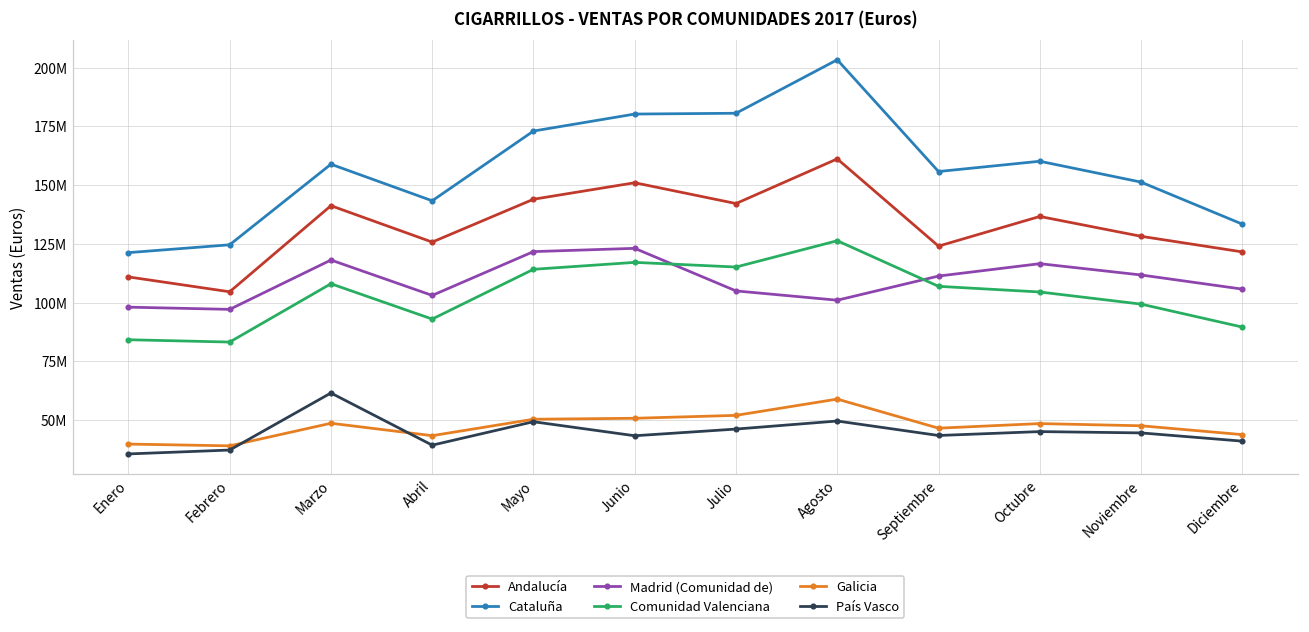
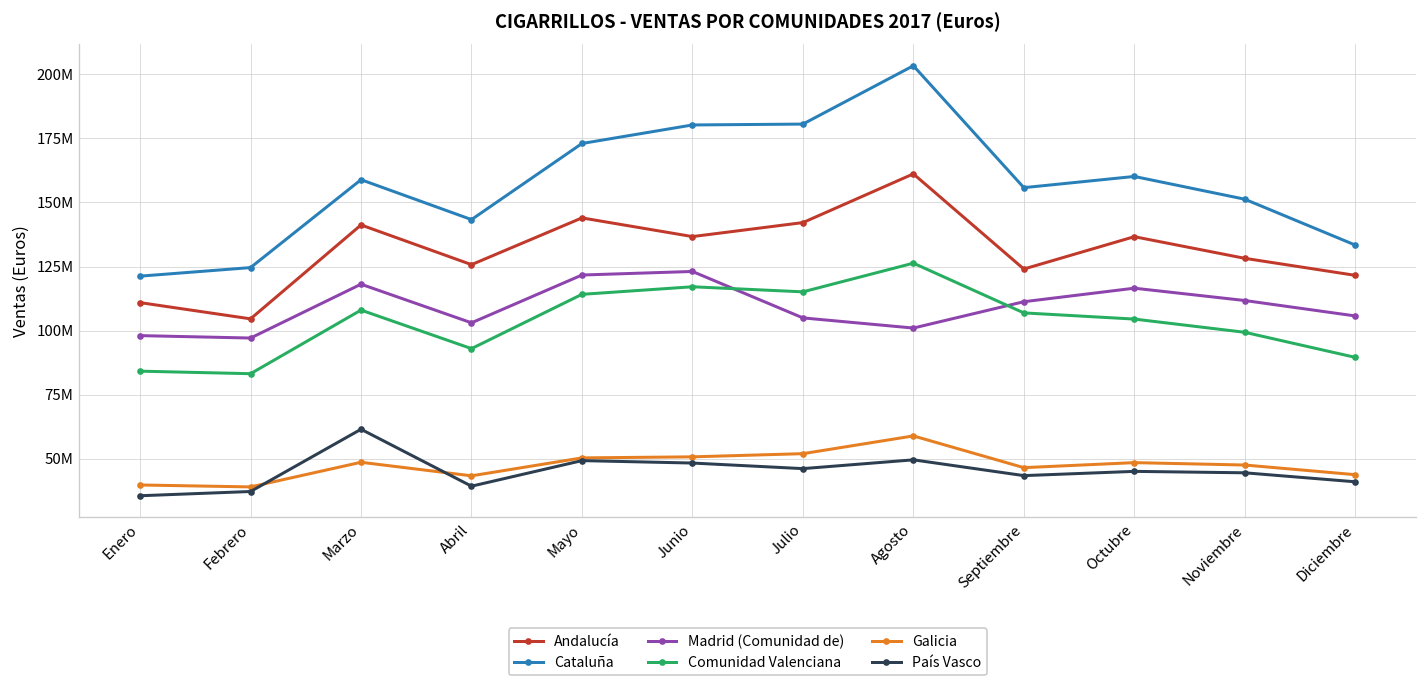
  {
    "Andalucía": {
      "Enero": 111000000,
      "Febrero": 105000000,
      "Marzo": 141000000,
      "Abril": 126000000,
      "Mayo": 144000000,
-     "Junio": 151000000,
+     "Junio": 137000000,
      "Julio": 142000000,
      "Agosto": 161000000,
      "Septiembre": 124000000,
      "Octubre": 137000000,
      "Noviembre": 128000000,
      "Diciembre": 122000000
    },
    "Cataluña": {
      "Enero": 121000000,
      "Febrero": 125000000,
      "Marzo": 159000000,
      "Abril": 143000000,
      "Mayo": 173000000,
      "Junio": 180000000,
      "Julio": 181000000,
      "Agosto": 203000000,
      "Septiembre": 156000000,
      "Octubre": 160000000,
      "Noviembre": 151000000,
      "Diciembre": 133000000
    },
    "Madrid (Comunidad de)": {
      "Enero": 98000000,
      "Febrero": 97000000,
      "Marzo": 118000000,
      "Abril": 103000000,
      "Mayo": 122000000,
      "Junio": 123000000,
      "Julio": 105000000,
      "Agosto": 101000000,
      "Septiembre": 111000000,
      "Octubre": 117000000,
      "Noviembre": 112000000,
      "Diciembre": 106000000
    },
    "Comunidad Valenciana": {
      "Enero": 84000000,
      "Febrero": 83000000,
      "Marzo": 108000000,
      "Abril": 93000000,
      "Mayo": 114000000,
      "Junio": 117000000,
      "Julio": 115000000,
      "Agosto": 126000000,
      "Septiembre": 107000000,
      "Octubre": 105000000,
      "Noviembre": 99000000,
      "Diciembre": 90000000
    },
    "Galicia": {
      "Enero": 40000000,
      "Febrero": 39000000,
      "Marzo": 49000000,
      "Abril": 43000000,
      "Junio": 51000000,
      "Julio": 52000000,
      "Agosto": 59000000,
      "Septiembre": 47000000,
      "Octubre": 49000000,
      "Noviembre": 48000000,
      "Diciembre": 44000000
    },
    "País Vasco": {
      "Enero": 36000000,
      "Febrero": 37000000,
      "Marzo": 62000000,
      "Abril": 39000000,
-     "Junio": 43000000,
+     "Junio": 48000000,
      "Julio": 46000000,
      "Agosto": 50000000,
      "Septiembre": 43000000,
      "Octubre": 45000000,
      "Noviembre": 45000000,
      "Diciembre": 41000000
    }
  }
